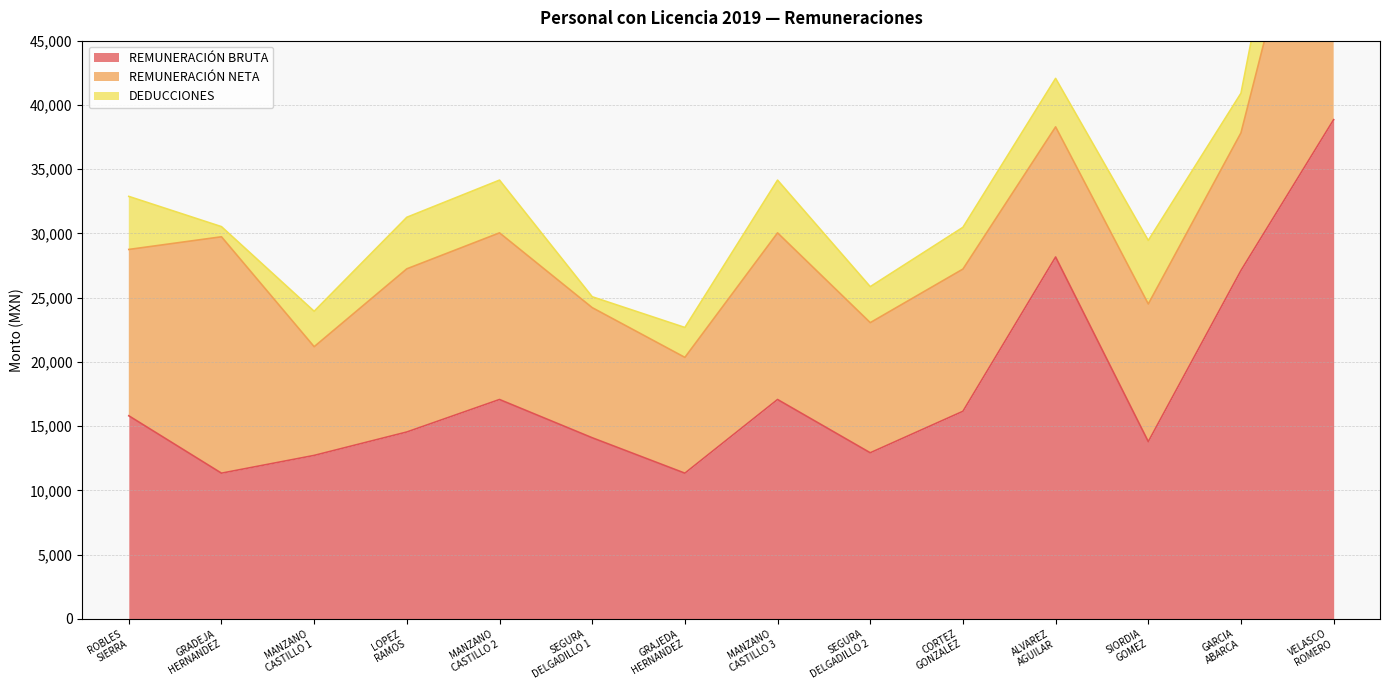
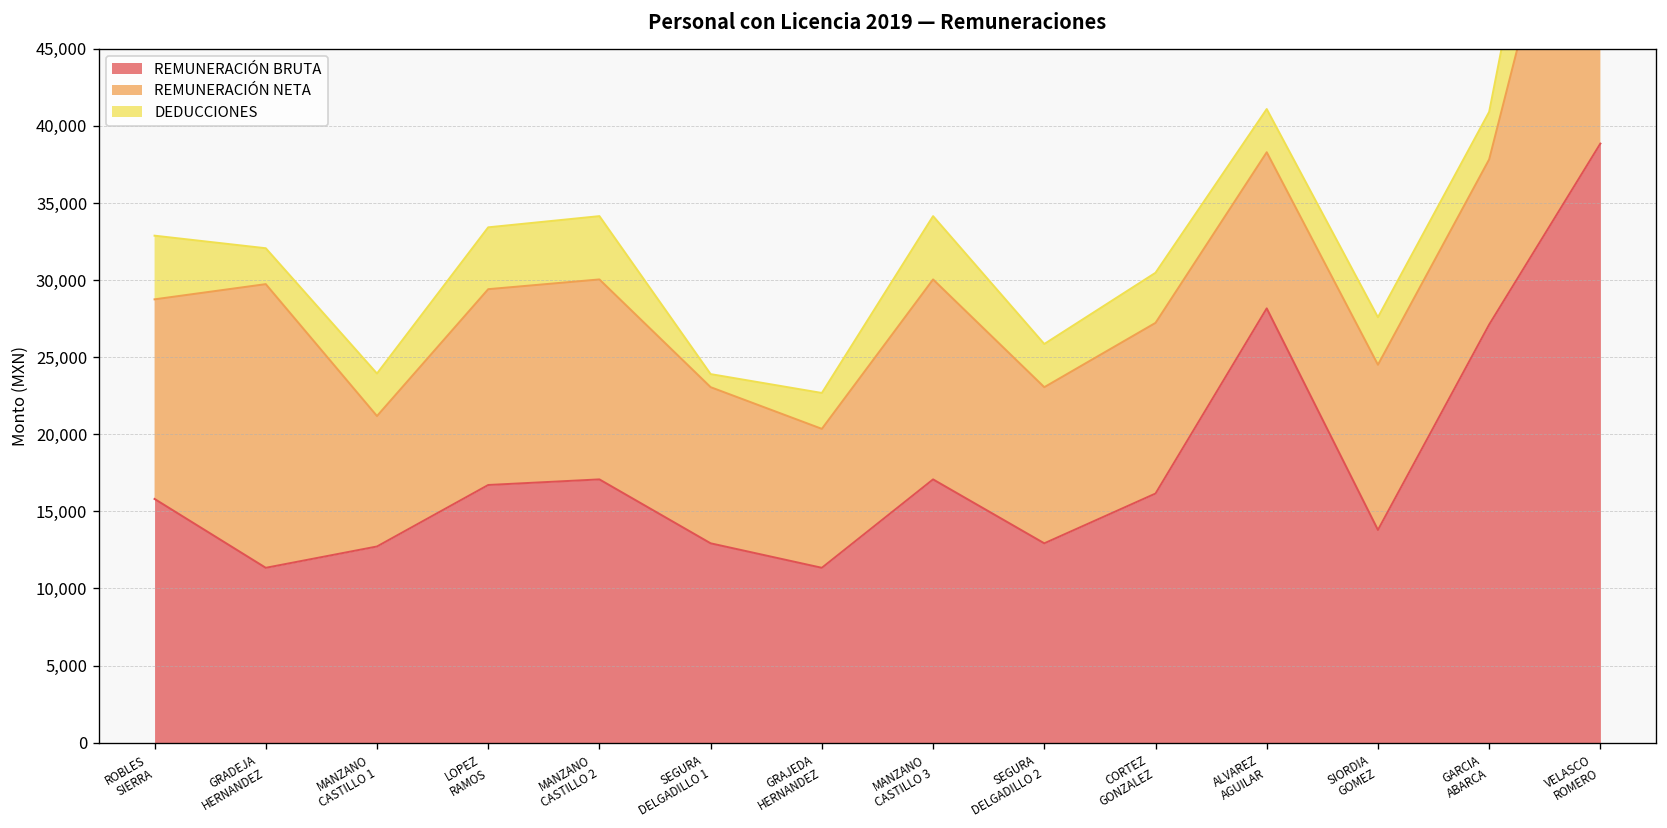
  {
    "REMUNERACIÓN BRUTA": {
      "ROBLES SIERRA": "15,800",
      "GRADEJA HERNANDEZ": "11,300",
      "MANZANO CASTILLO 1": "12,700",
-     "LOPEZ RAMOS": "14,500",
+     "LOPEZ RAMOS": "16,700",
      "MANZANO CASTILLO 2": "17,100",
-     "SEGURA DELGADILLO 1": "14,100",
+     "SEGURA DELGADILLO 1": "12,900",
      "GRAJEDA HERNANDEZ": "11,300",
      "MANZANO CASTILLO 3": "17,100",
      "SEGURA DELGADILLO 2": "12,900",
      "CORTEZ GONZALEZ": "16,200",
      "ALVAREZ AGUILAR": "28,200",
      "SIORDIA GOMEZ": "13,800",
      "GARCIA ABARCA": "27,100",
      "VELASCO ROMERO": "38,900"
    },
    "REMUNERACIÓN NETA": {
      "ROBLES SIERRA": "12,900",
      "GRADEJA HERNANDEZ": "18,400",
      "MANZANO CASTILLO 1": "8,500",
      "LOPEZ RAMOS": "12,700",
      "MANZANO CASTILLO 2": "13,000",
      "SEGURA DELGADILLO 1": "10,100",
      "GRAJEDA HERNANDEZ": "9,000",
      "MANZANO CASTILLO 3": "13,000",
      "SEGURA DELGADILLO 2": "10,100",
      "CORTEZ GONZALEZ": "11,100",
      "ALVAREZ AGUILAR": "10,100",
      "SIORDIA GOMEZ": "10,700",
      "GARCIA ABARCA": "10,700"
    },
    "DEDUCCIONES": {
      "ROBLES SIERRA": "4,100",
-     "GRADEJA HERNANDEZ": "800",
+     "GRADEJA HERNANDEZ": "2,300",
      "MANZANO CASTILLO 1": "2,800",
      "LOPEZ RAMOS": "4,000",
      "MANZANO CASTILLO 2": "4,100",
      "SEGURA DELGADILLO 1": "800",
      "GRAJEDA HERNANDEZ": "2,300",
      "MANZANO CASTILLO 3": "4,100",
      "SEGURA DELGADILLO 2": "2,800",
      "CORTEZ GONZALEZ": "3,200",
-     "ALVAREZ AGUILAR": "3,800",
-     "SIORDIA GOMEZ": "4,900",
+     "ALVAREZ AGUILAR": "2,800",
+     "SIORDIA GOMEZ": "3,100",
      "GARCIA ABARCA": "3,100"
    }
  }
